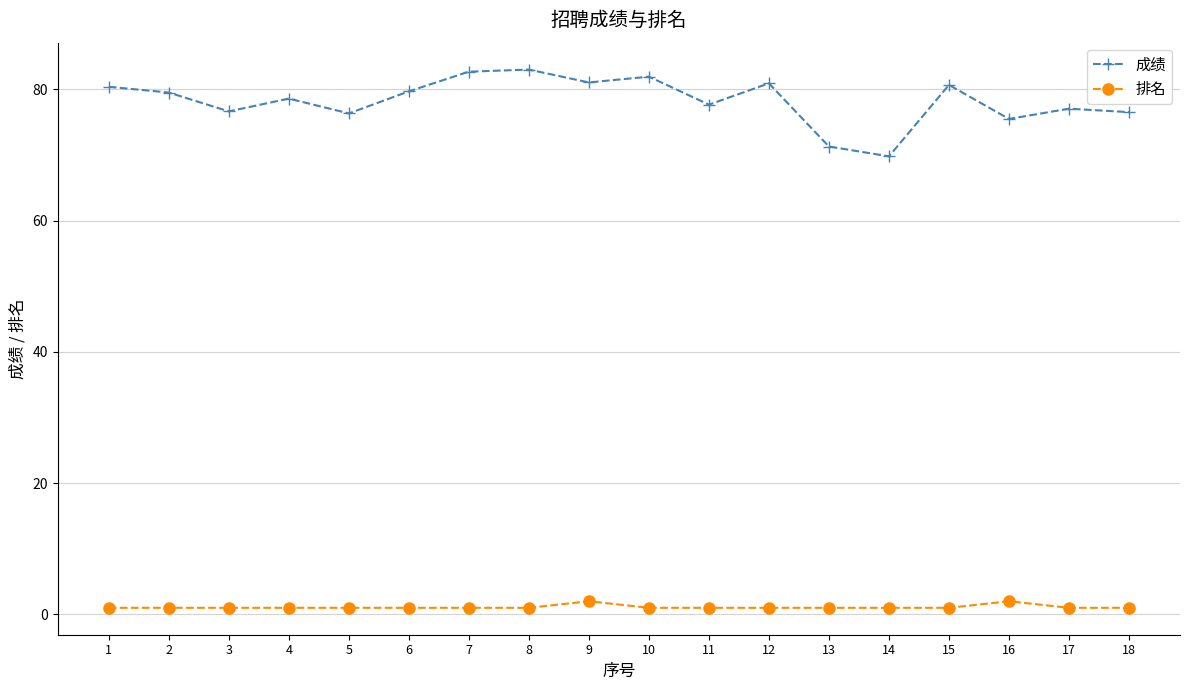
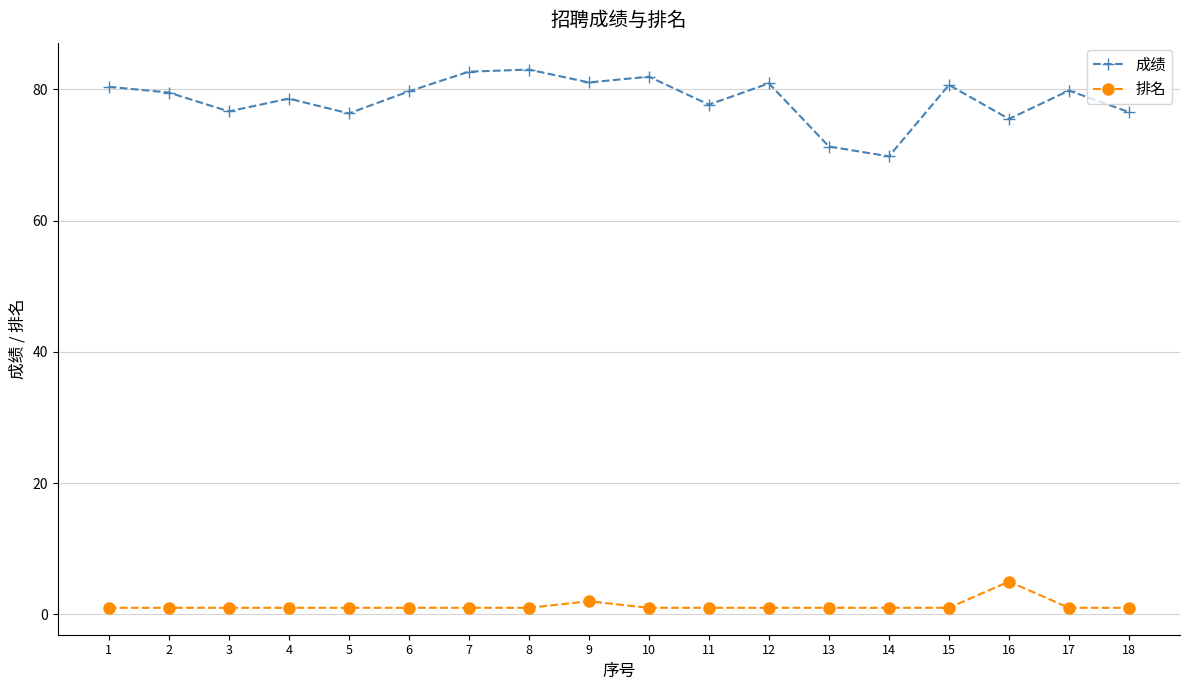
  {
    "成绩": {
      "1": 80,
      "2": 80,
      "3": 77,
      "4": 79,
      "5": 76,
      "6": 80,
      "7": 83,
      "8": 83,
      "9": 81,
      "10": 82,
      "11": 78,
      "12": 81,
      "13": 71,
      "14": 70,
      "15": 81,
      "16": 75,
-     "17": 77,
+     "17": 80,
      "18": 77
    },
    "排名": {
      "1": 1,
      "2": 1,
      "3": 1,
      "4": 1,
      "5": 1,
      "6": 1,
      "7": 1,
      "8": 1,
      "9": 2,
      "10": 1,
      "11": 1,
      "12": 1,
      "13": 1,
      "14": 1,
      "15": 1,
-     "16": 2,
+     "16": 5,
      "17": 1,
      "18": 1
    }
  }
